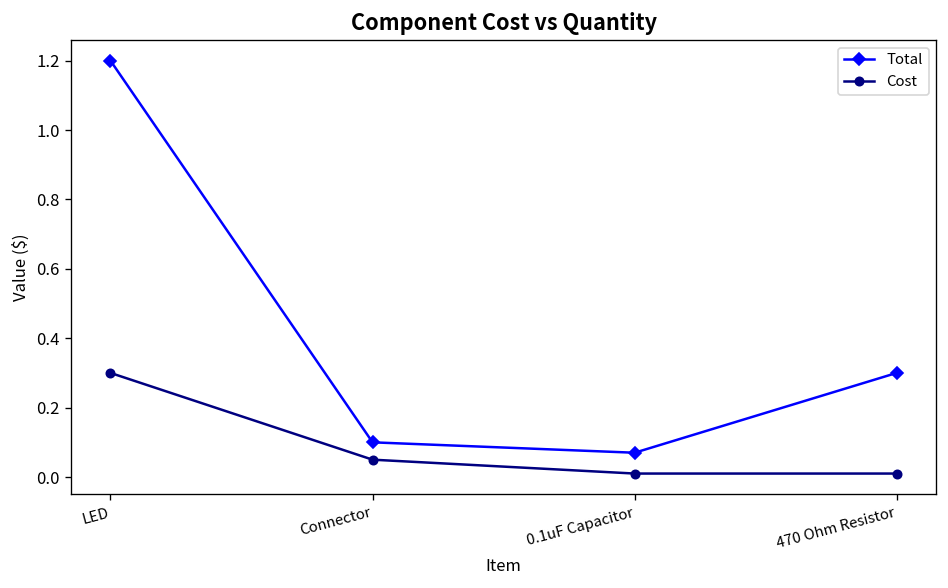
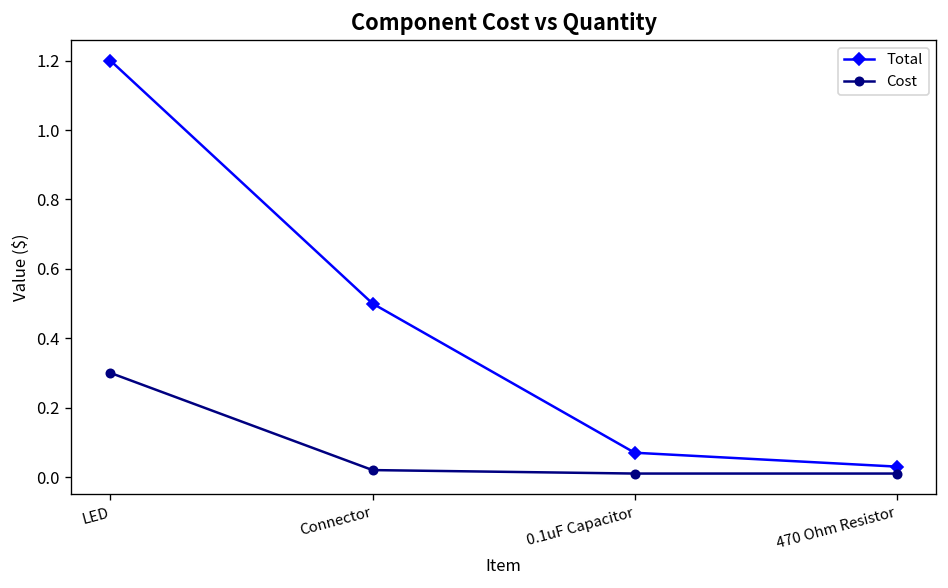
  {
    "Total": {
      "LED": 1.20,
-     "Connector": 0.1,
+     "Connector": 0.5,
      "0.1uF Capacitor": 0.07,
-     "470 Ohm Resistor": 0.30
+     "470 Ohm Resistor": 0.03
    },
    "Cost": {
      "LED": 0.30,
-     "Connector": 0.05,
+     "Connector": 0.02,
      "0.1uF Capacitor": 0.01,
      "470 Ohm Resistor": 0.01
    }
  }
